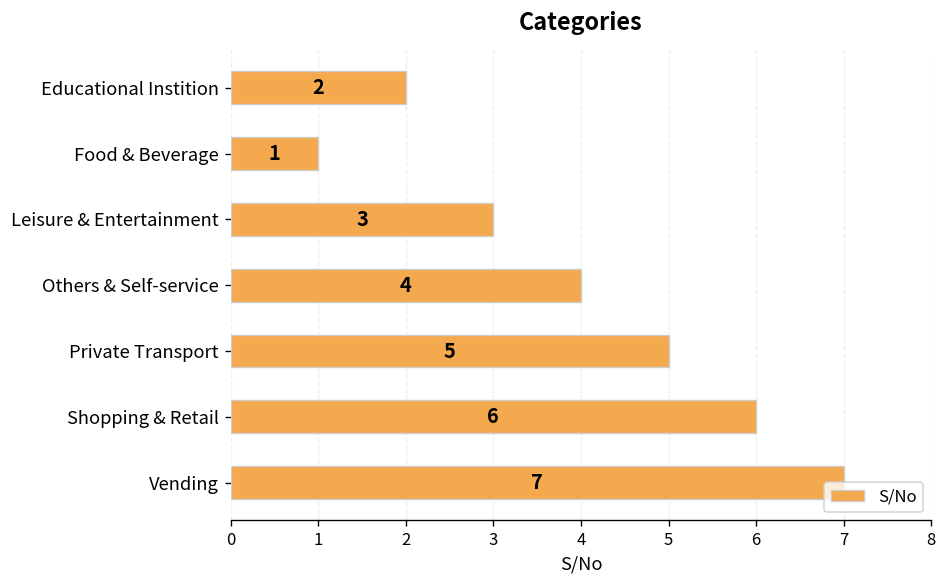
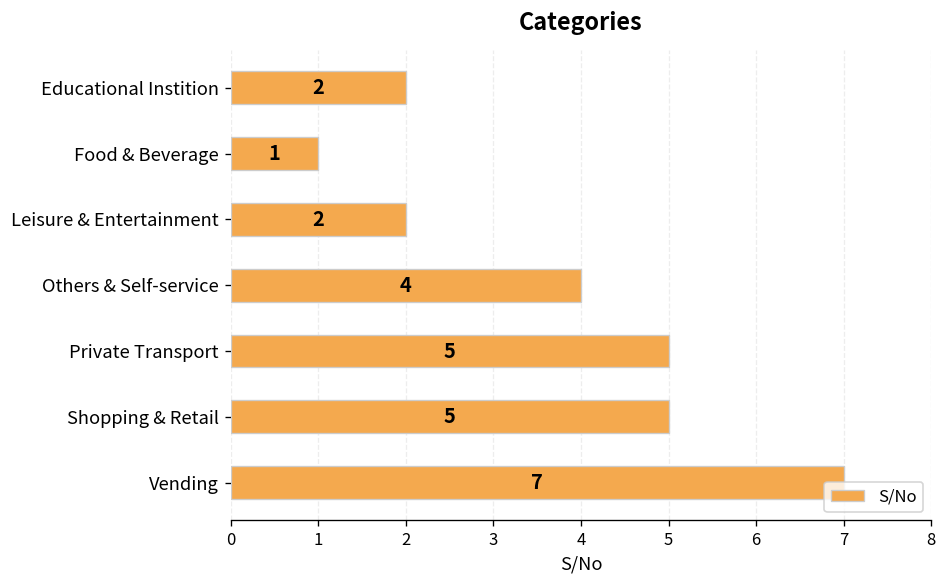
  {
    "Educational Instition": 2,
    "Food & Beverage": 1,
-   "Leisure & Entertainment": 3,
+   "Leisure & Entertainment": 2,
    "Others & Self-service": 4,
    "Private Transport": 5,
-   "Shopping & Retail": 6
+   "Shopping & Retail": 5
  }
